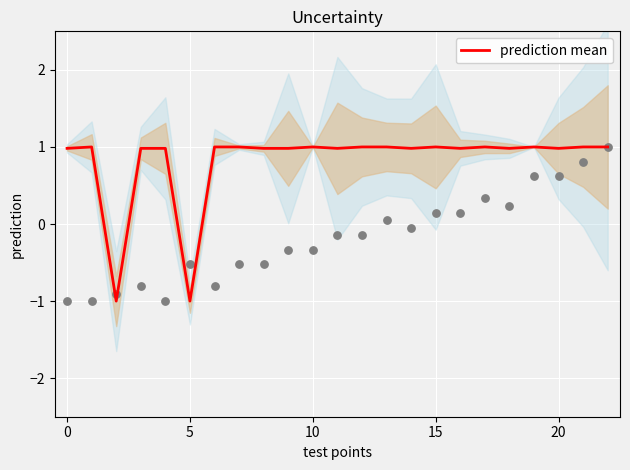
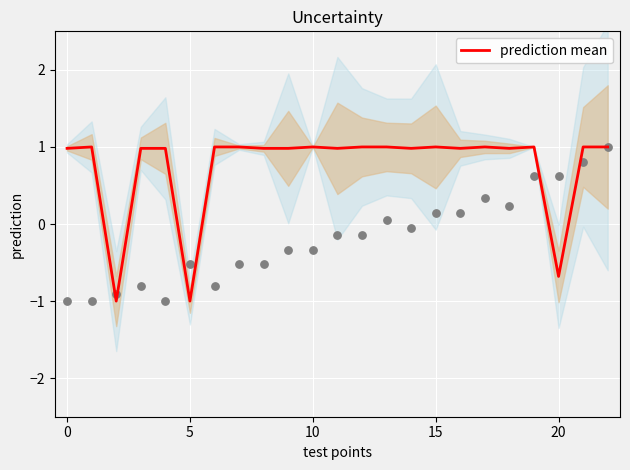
  {
    "prediction mean": {
      "5": -1.0,
      "15": 1.0,
-     "20": 1.0
+     "20": -0.7
    }
  }
